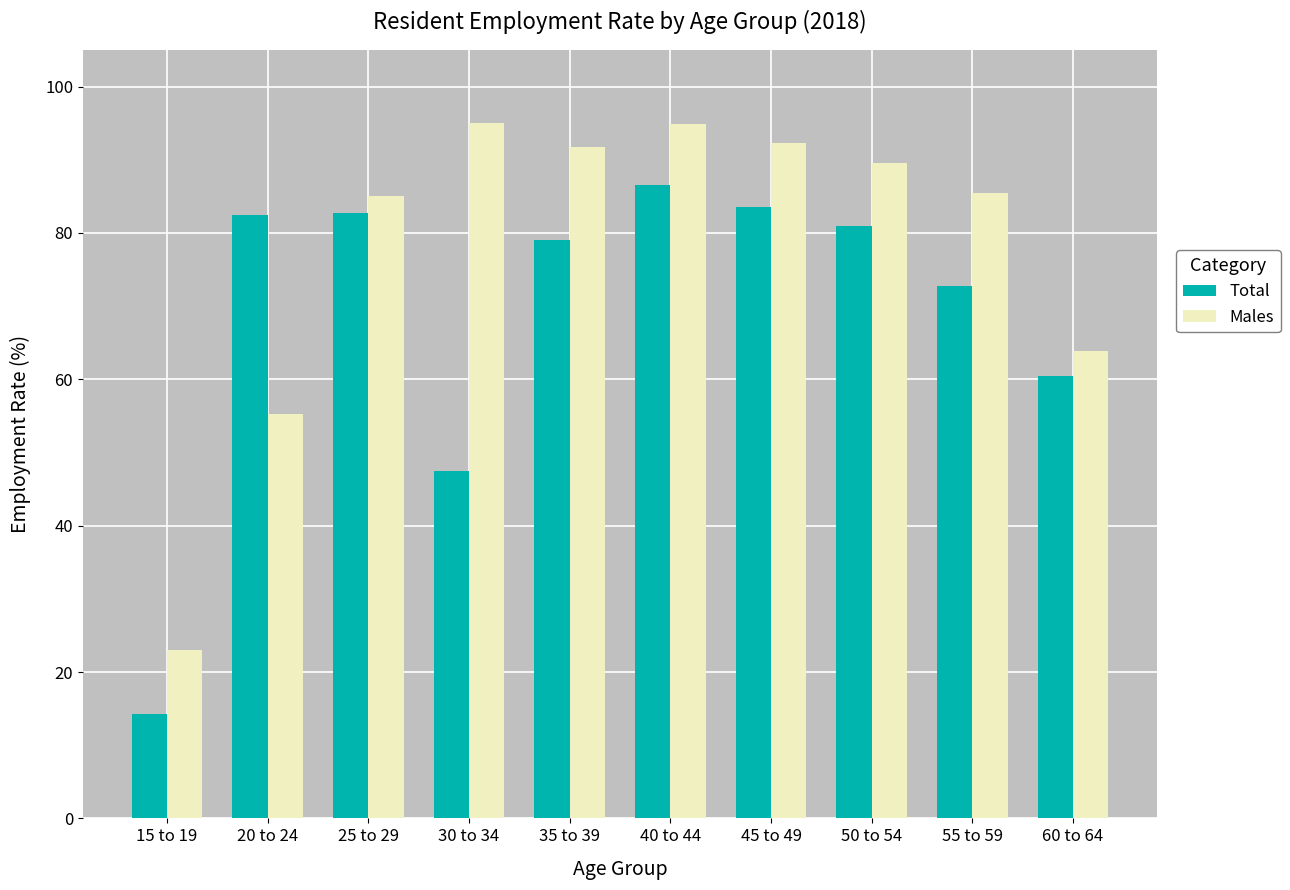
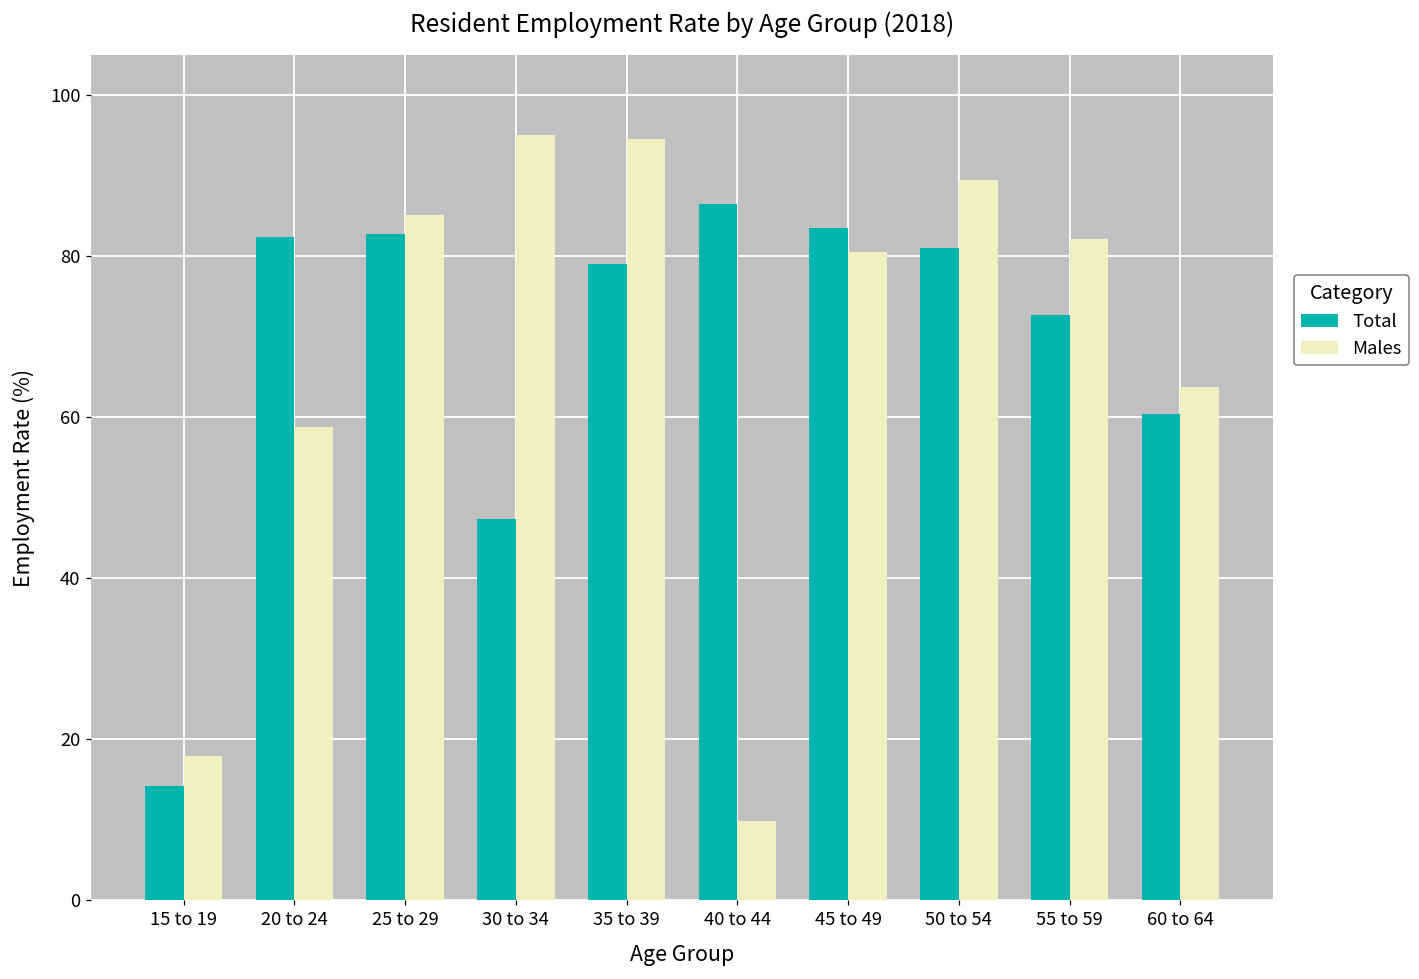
  {
    "Total": {
      "15 to 19": 14,
      "20 to 24": 82,
      "25 to 29": 83,
      "30 to 34": 47,
      "35 to 39": 79,
      "40 to 44": 87,
      "45 to 49": 84,
      "50 to 54": 81,
      "55 to 59": 73,
      "60 to 64": 60
    },
    "Males": {
-     "15 to 19": 23,
-     "20 to 24": 55,
+     "15 to 19": 18,
+     "20 to 24": 59,
      "25 to 29": 85,
      "30 to 34": 95,
-     "35 to 39": 92,
-     "40 to 44": 95,
-     "45 to 49": 92,
+     "35 to 39": 95,
+     "40 to 44": 10,
+     "45 to 49": 81,
      "50 to 54": 90,
-     "55 to 59": 85,
+     "55 to 59": 82,
      "60 to 64": 64
    }
  }
